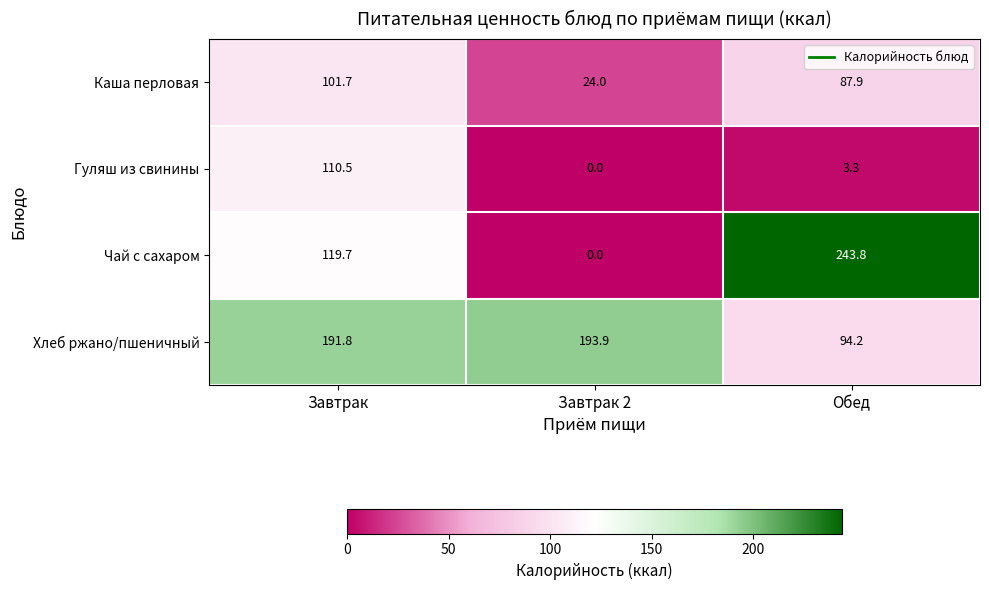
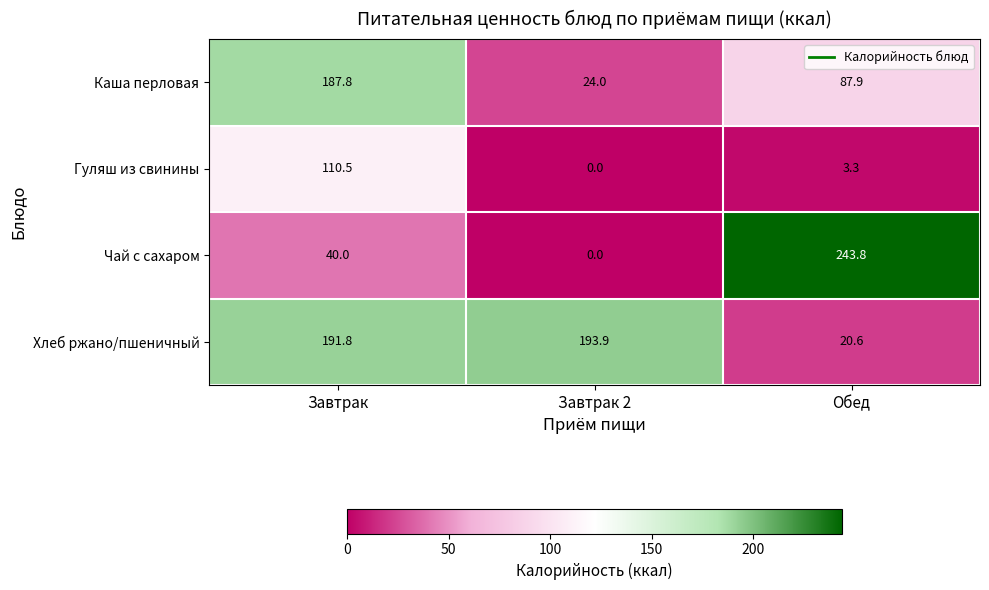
  {
    "Каша перловая": {
-     "Завтрак": 101.7,
+     "Завтрак": 187.8,
      "Завтрак 2": 24.0,
      "Обед": 87.9
    },
    "Гуляш из свинины": {
      "Завтрак": 110.5,
      "Завтрак 2": 0.0,
      "Обед": 3.3
    },
    "Чай с сахаром": {
-     "Завтрак": 119.7,
+     "Завтрак": 40.0,
      "Завтрак 2": 0.0,
      "Обед": 243.8
    },
    "Хлеб ржано/пшеничный": {
      "Завтрак": 191.8,
      "Завтрак 2": 193.9,
-     "Обед": 94.2
+     "Обед": 20.6
    }
  }
